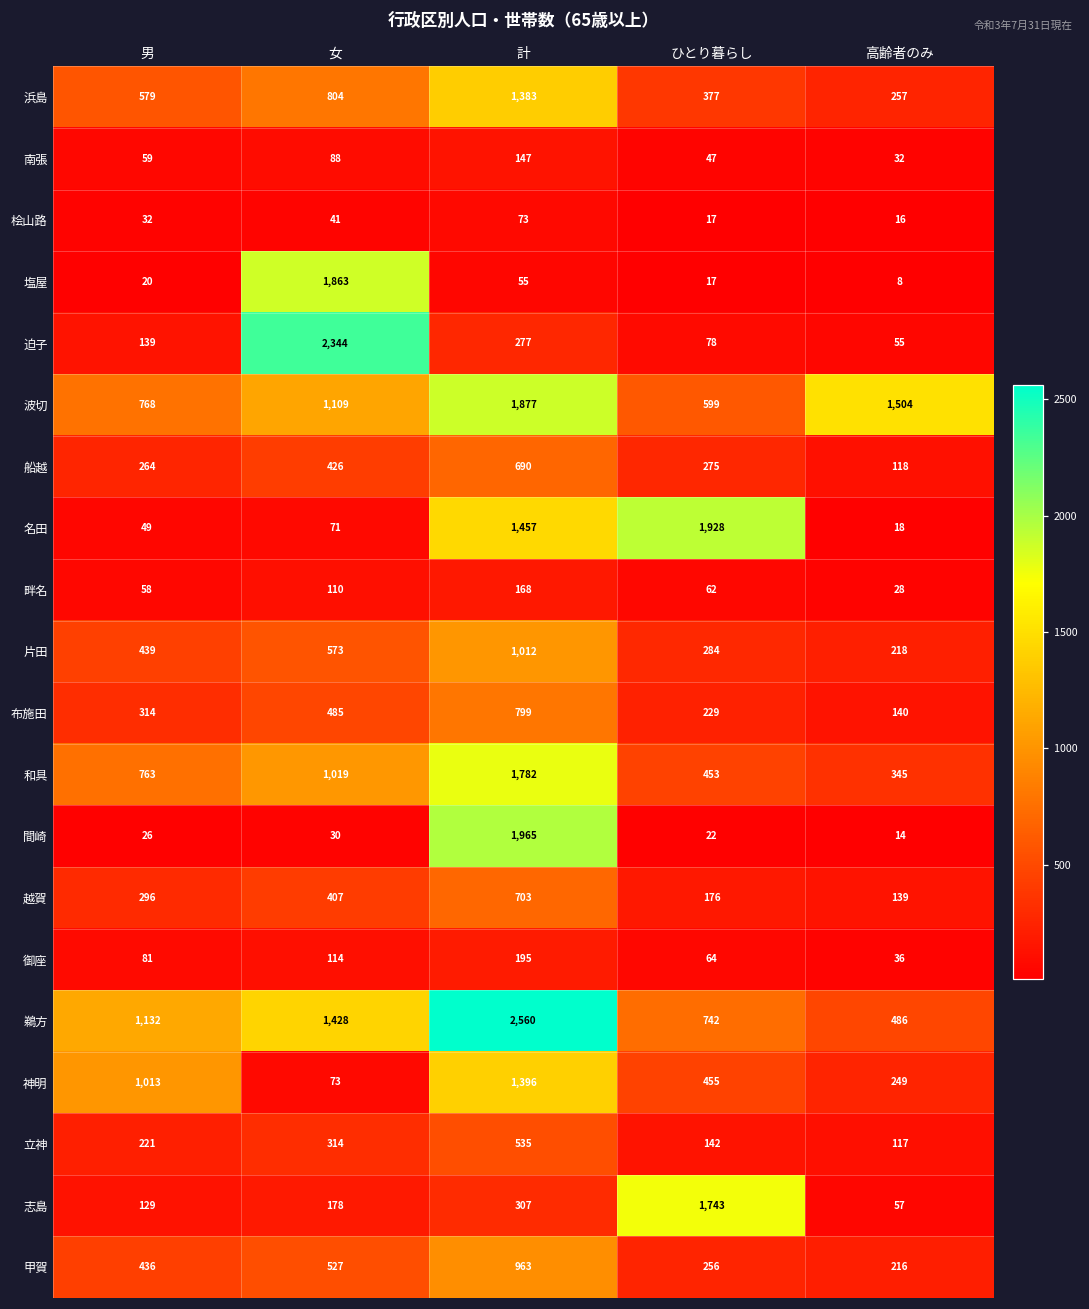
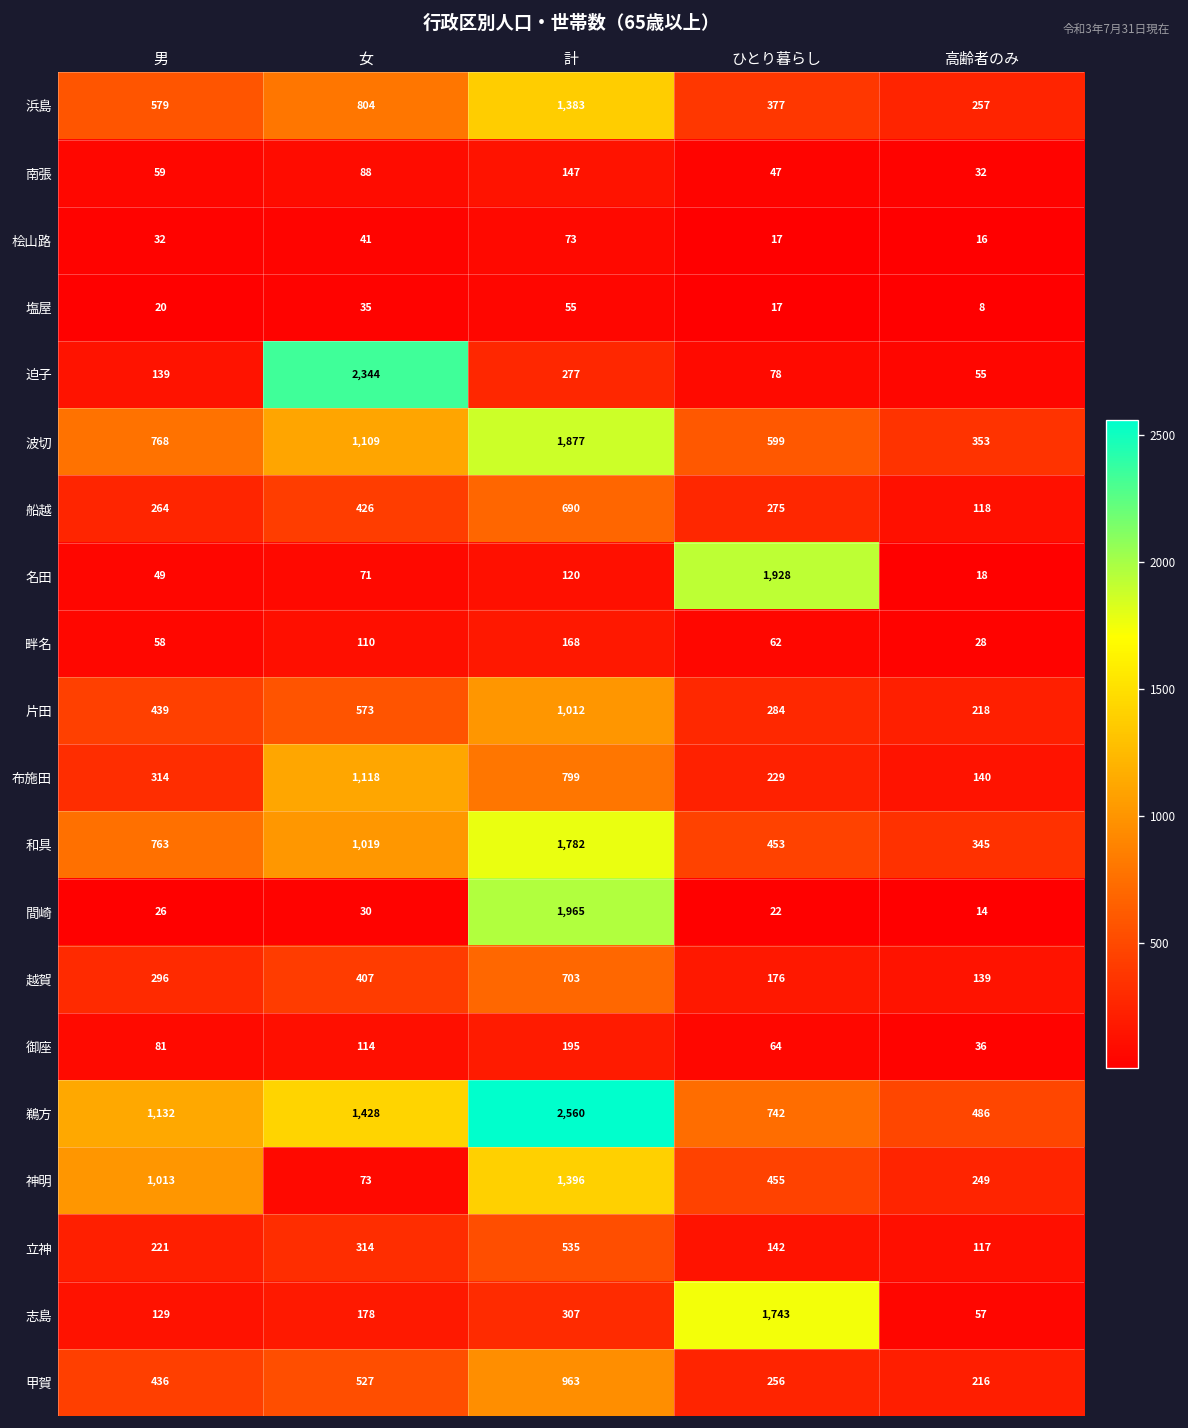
  {
    "浜島": {
      "男": "579",
      "女": "804",
      "計": "1,383",
      "ひとり暮らし": "377",
      "高齢者のみ": "257"
    },
    "南張": {
      "男": "59",
      "女": "88",
      "計": "147",
      "ひとり暮らし": "47",
      "高齢者のみ": "32"
    },
    "桧山路": {
      "男": "32",
      "女": "41",
      "計": "73",
      "ひとり暮らし": "17",
      "高齢者のみ": "16"
    },
    "塩屋": {
      "男": "20",
-     "女": "1,863",
+     "女": "35",
      "計": "55",
      "ひとり暮らし": "17",
      "高齢者のみ": "8"
    },
    "迫子": {
      "男": "139",
      "女": "2,344",
      "計": "277",
      "ひとり暮らし": "78",
      "高齢者のみ": "55"
    },
    "波切": {
      "男": "768",
      "女": "1,109",
      "計": "1,877",
      "ひとり暮らし": "599",
-     "高齢者のみ": "1,504"
+     "高齢者のみ": "353"
    },
    "船越": {
      "男": "264",
      "女": "426",
      "計": "690",
      "ひとり暮らし": "275",
      "高齢者のみ": "118"
    },
    "名田": {
      "男": "49",
      "女": "71",
-     "計": "1,457",
+     "計": "120",
      "ひとり暮らし": "1,928",
      "高齢者のみ": "18"
    },
    "畔名": {
      "男": "58",
      "女": "110",
      "計": "168",
      "ひとり暮らし": "62",
      "高齢者のみ": "28"
    },
    "片田": {
      "男": "439",
      "女": "573",
      "計": "1,012",
      "ひとり暮らし": "284",
      "高齢者のみ": "218"
    },
    "布施田": {
      "男": "314",
-     "女": "485",
+     "女": "1,118",
      "計": "799",
      "ひとり暮らし": "229",
      "高齢者のみ": "140"
    },
    "和具": {
      "男": "763",
      "女": "1,019",
      "計": "1,782",
      "ひとり暮らし": "453",
      "高齢者のみ": "345"
    },
    "間崎": {
      "男": "26",
      "女": "30",
      "計": "1,965",
      "ひとり暮らし": "22",
      "高齢者のみ": "14"
    },
    "越賀": {
      "男": "296",
      "女": "407",
      "計": "703",
      "ひとり暮らし": "176",
      "高齢者のみ": "139"
    },
    "御座": {
      "男": "81",
      "女": "114",
      "計": "195",
      "ひとり暮らし": "64",
      "高齢者のみ": "36"
    },
    "鵜方": {
      "男": "1,132",
      "女": "1,428",
      "計": "2,560",
      "ひとり暮らし": "742",
      "高齢者のみ": "486"
    },
    "神明": {
      "男": "1,013",
      "女": "73",
      "計": "1,396",
      "ひとり暮らし": "455",
      "高齢者のみ": "249"
    },
    "立神": {
      "男": "221",
      "女": "314",
      "計": "535",
      "ひとり暮らし": "142",
      "高齢者のみ": "117"
    },
    "志島": {
      "男": "129",
      "女": "178",
      "計": "307",
      "ひとり暮らし": "1,743",
      "高齢者のみ": "57"
    },
    "甲賀": {
      "男": "436",
      "女": "527",
      "計": "963",
      "ひとり暮らし": "256",
      "高齢者のみ": "216"
    }
  }
